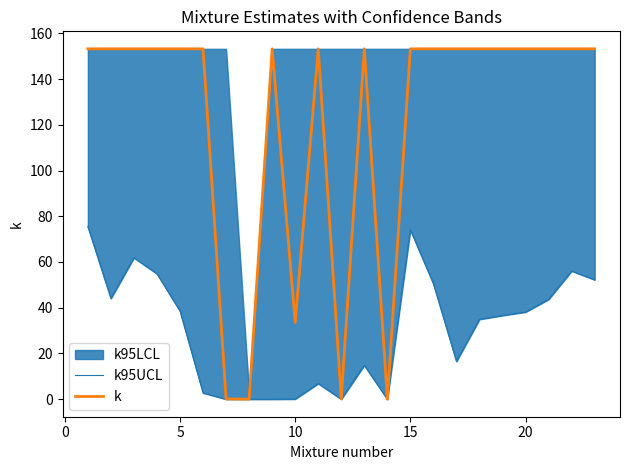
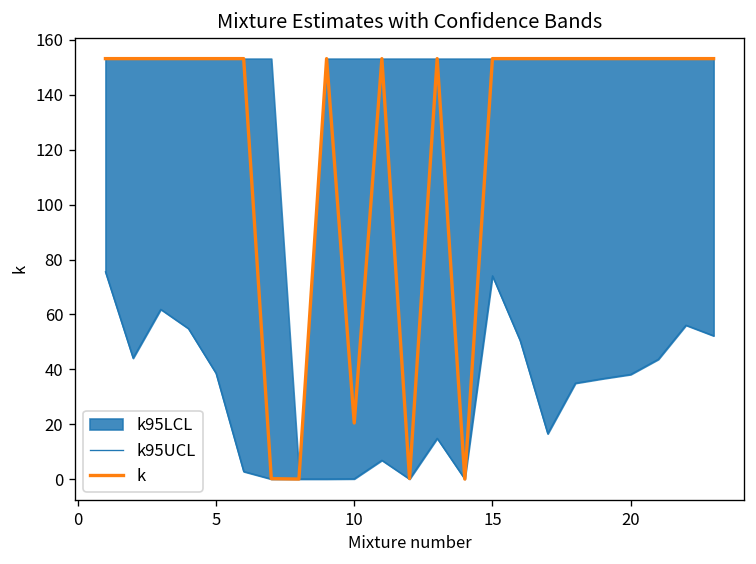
  {
    "k": {
-     "10": 34
+     "10": 20
    }
  }
